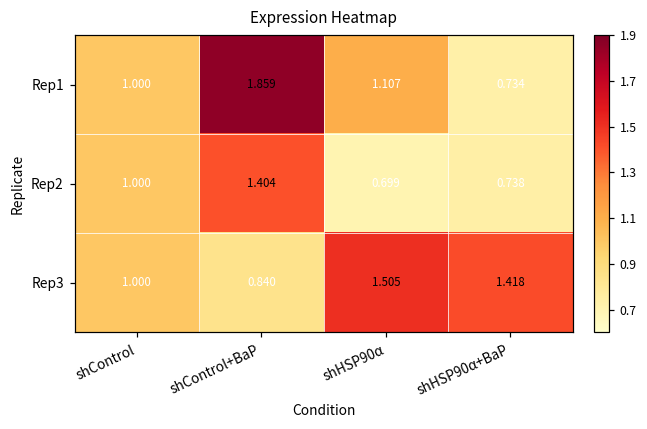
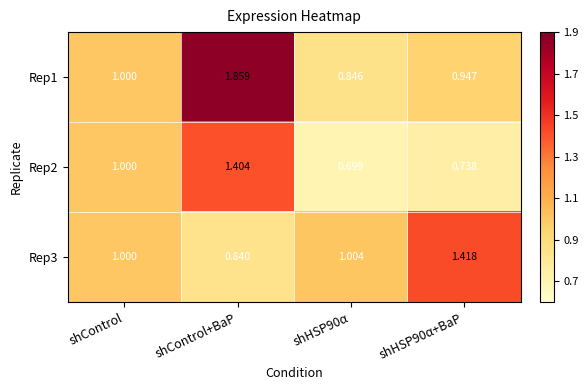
  {
    "Rep1": {
      "shControl": 1.000,
      "shControl+BaP": 1.859,
-     "shHSP90α": 1.107,
-     "shHSP90α+BaP": 0.734
+     "shHSP90α": 0.846,
+     "shHSP90α+BaP": 0.947
    },
    "Rep2": {
      "shControl": 1.000,
      "shControl+BaP": 1.404,
      "shHSP90α": 0.699,
      "shHSP90α+BaP": 0.738
    },
    "Rep3": {
      "shControl": 1.000,
      "shControl+BaP": 0.840,
-     "shHSP90α": 1.505,
+     "shHSP90α": 1.004,
      "shHSP90α+BaP": 1.418
    }
  }
